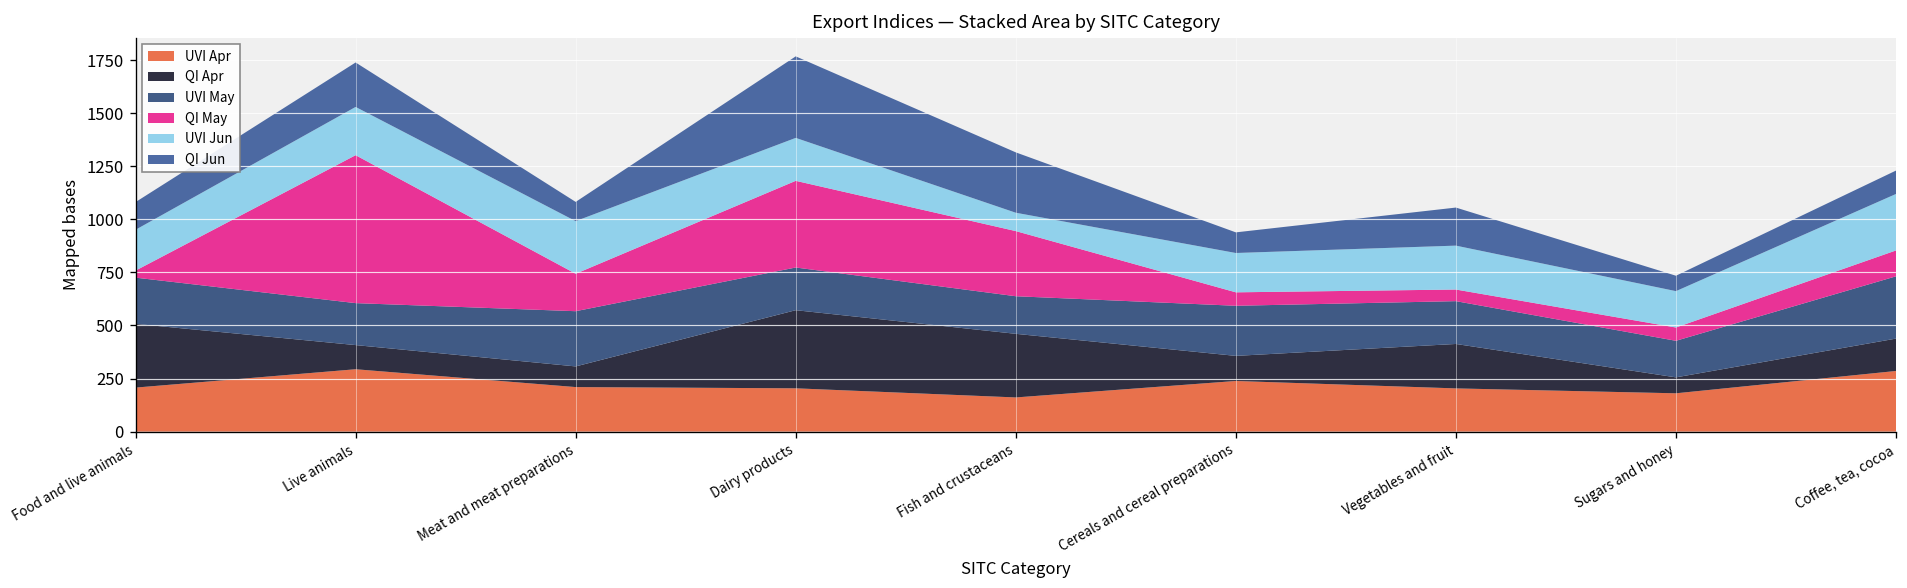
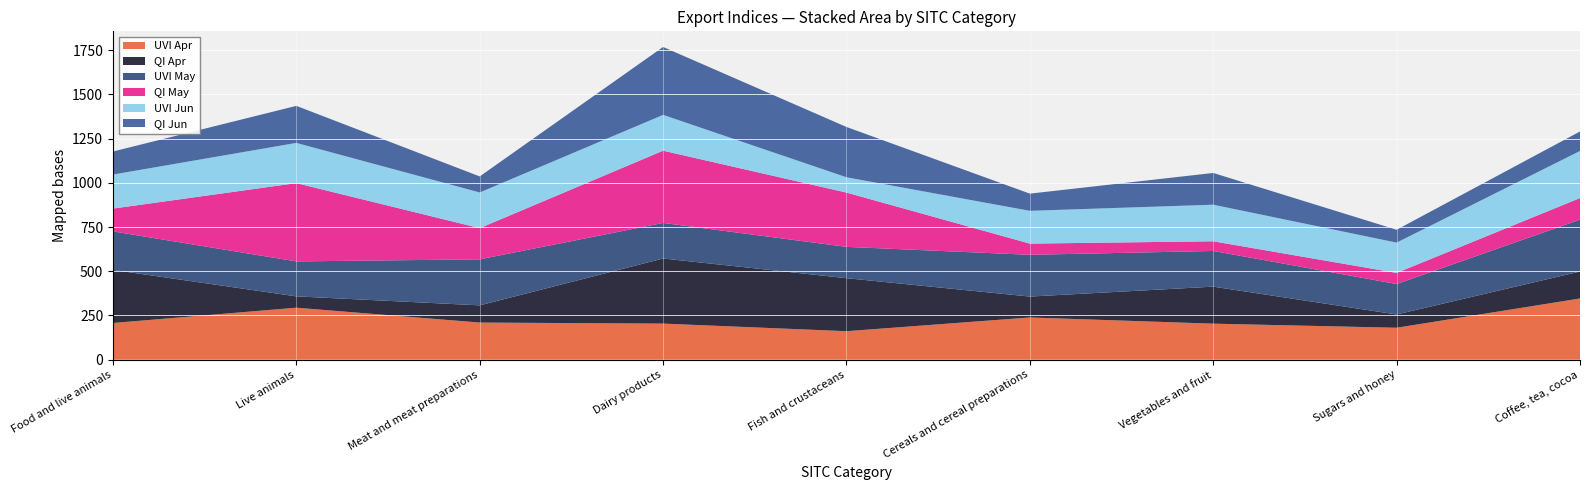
  {
    "UVI Apr": {
      "Food and live animals": 210,
      "Live animals": 290,
      "Meat and meat preparations": 210,
      "Dairy products": 200,
      "Fish and crustaceans": 160,
      "Cereals and cereal preparations": 240,
      "Vegetables and fruit": 200,
      "Sugars and honey": 180,
-     "Coffee, tea, cocoa": 290
+     "Coffee, tea, cocoa": 350
    },
    "QI Apr": {
      "Food and live animals": 300,
-     "Live animals": 110,
+     "Live animals": 60,
      "Meat and meat preparations": 100,
      "Dairy products": 370,
      "Fish and crustaceans": 300,
      "Cereals and cereal preparations": 120,
      "Vegetables and fruit": 210,
      "Sugars and honey": 80,
      "Coffee, tea, cocoa": 150
    },
    "QI May": {
-     "Food and live animals": 30,
-     "Live animals": 700,
+     "Food and live animals": 130,
+     "Live animals": 440,
      "Meat and meat preparations": 180,
      "Dairy products": 410,
      "Fish and crustaceans": 310,
      "Cereals and cereal preparations": 60,
      "Vegetables and fruit": 50,
      "Sugars and honey": 60,
      "Coffee, tea, cocoa": 120
    },
    "UVI Jun": {
      "Food and live animals": 190,
      "Live animals": 230,
-     "Meat and meat preparations": 250,
+     "Meat and meat preparations": 200,
      "Dairy products": 200,
      "Fish and crustaceans": 90,
      "Cereals and cereal preparations": 190,
      "Vegetables and fruit": 210,
      "Sugars and honey": 170,
      "Coffee, tea, cocoa": 270
    }
  }
